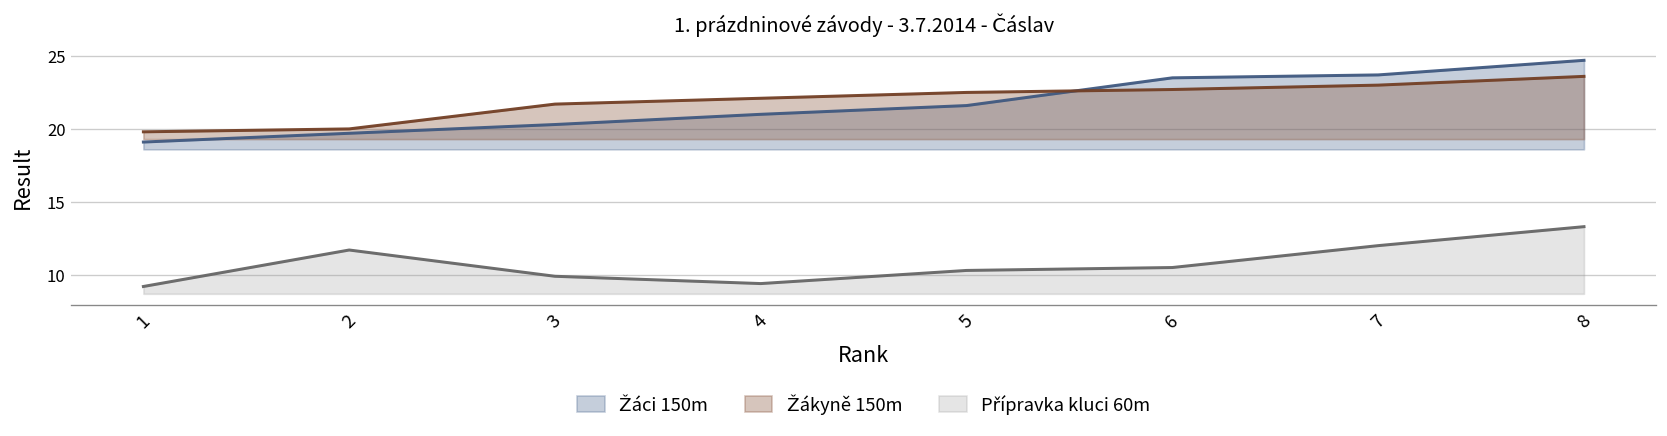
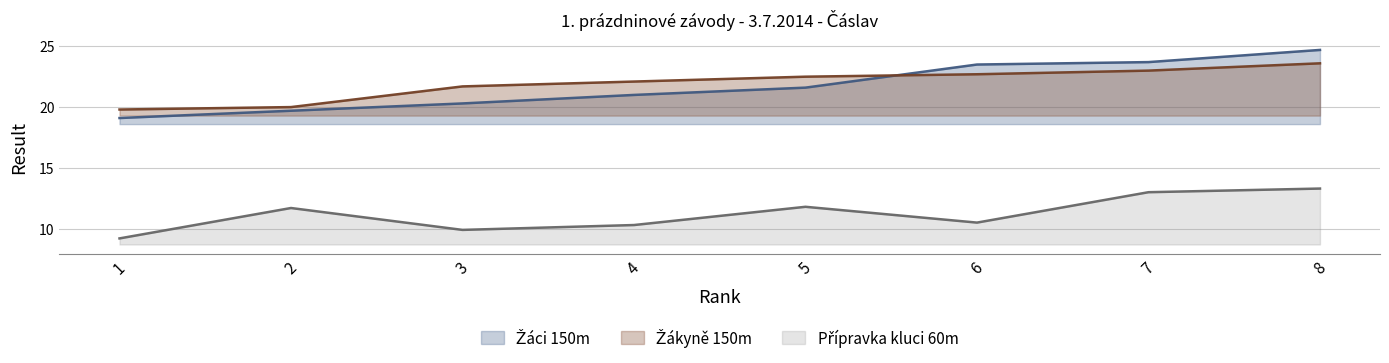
  {
    "Přípravka kluci 60m": {
      "1": 9.2,
      "2": 11.7,
      "3": 9.9,
-     "4": 9.4,
-     "5": 10.3,
+     "4": 10.3,
+     "5": 11.8,
      "6": 10.5,
-     "7": 12,
+     "7": 13,
      "8": 13.3
    }
  }
